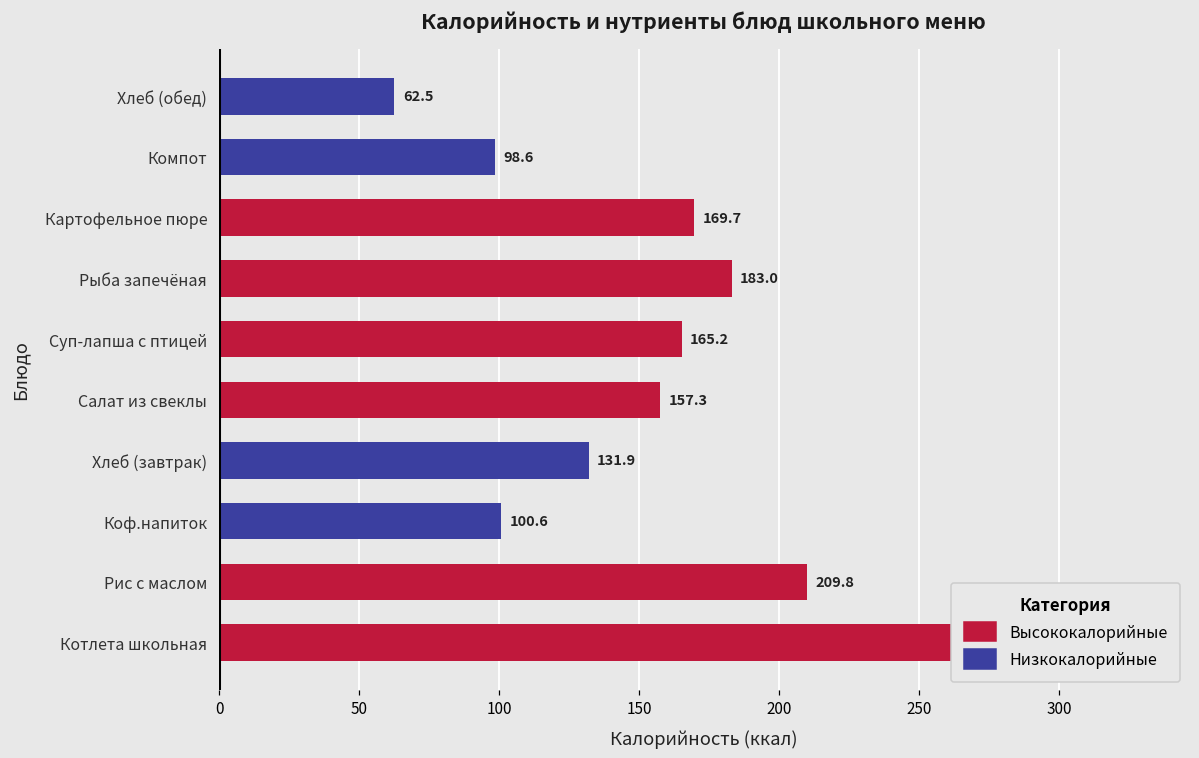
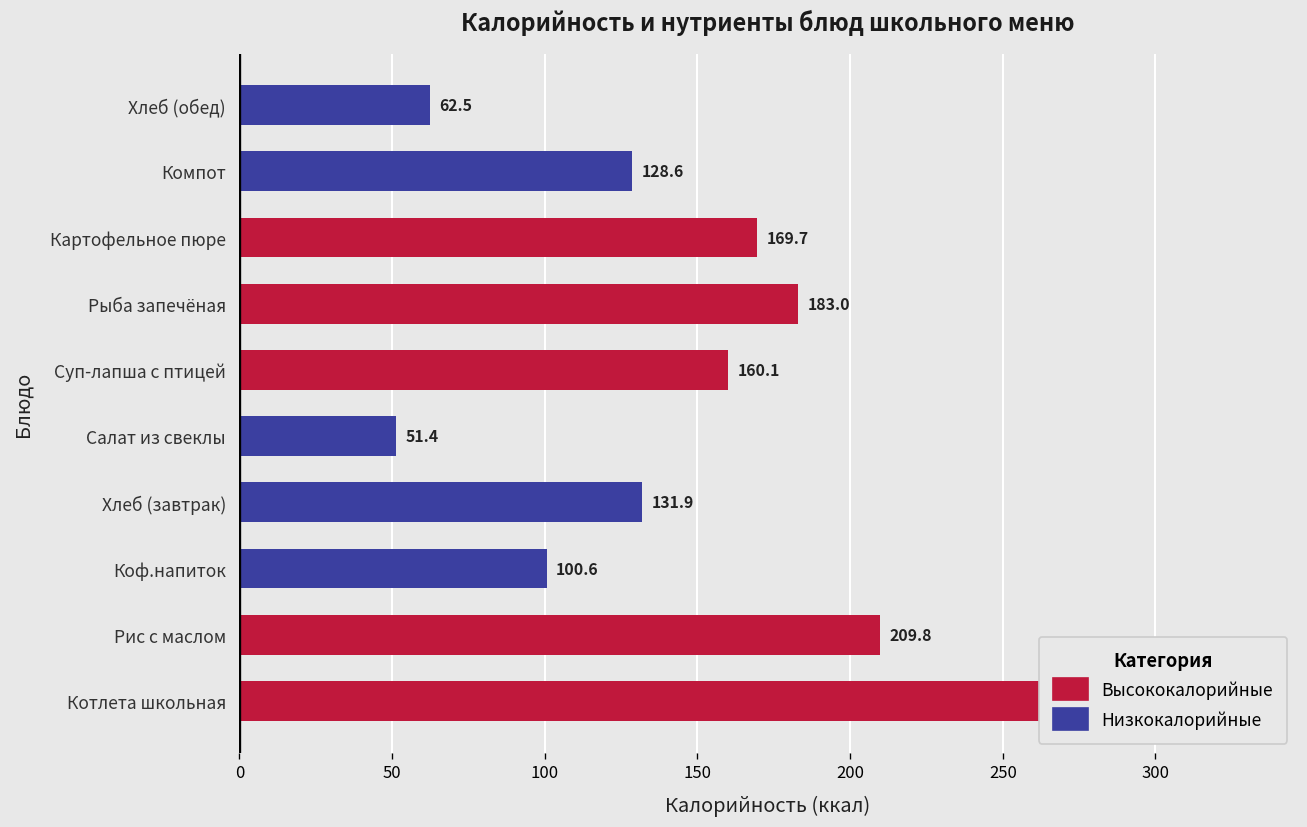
  {
    "Хлеб (обед)": 62.5,
-   "Компот": 98.6,
+   "Компот": 128.6,
    "Картофельное пюре": 169.7,
    "Рыба запечёная": 183.0,
-   "Суп-лапша с птицей": 165.2,
-   "Салат из свеклы": 157.3,
+   "Суп-лапша с птицей": 160.1,
+   "Салат из свеклы": 51.4,
    "Хлеб (завтрак)": 131.9,
    "Коф.напиток": 100.6,
    "Рис с маслом": 209.8
  }
